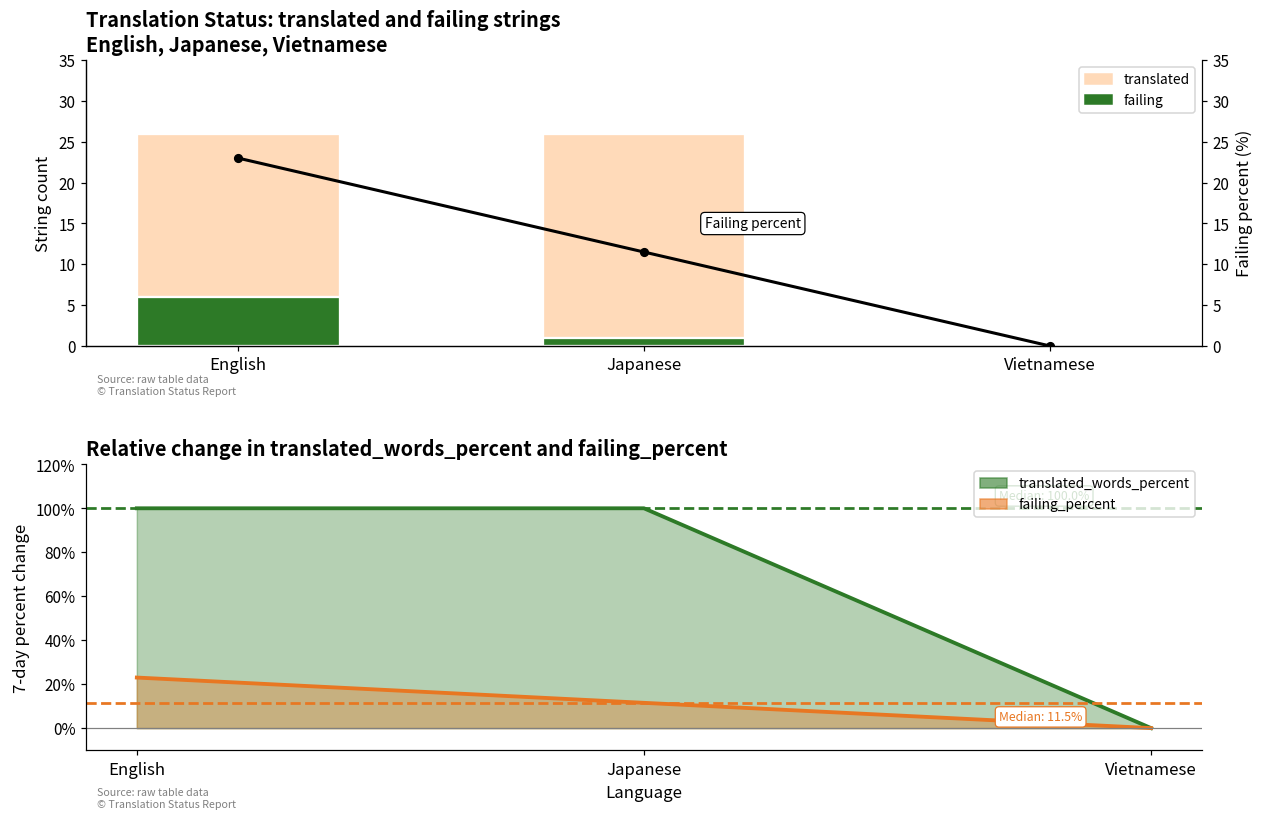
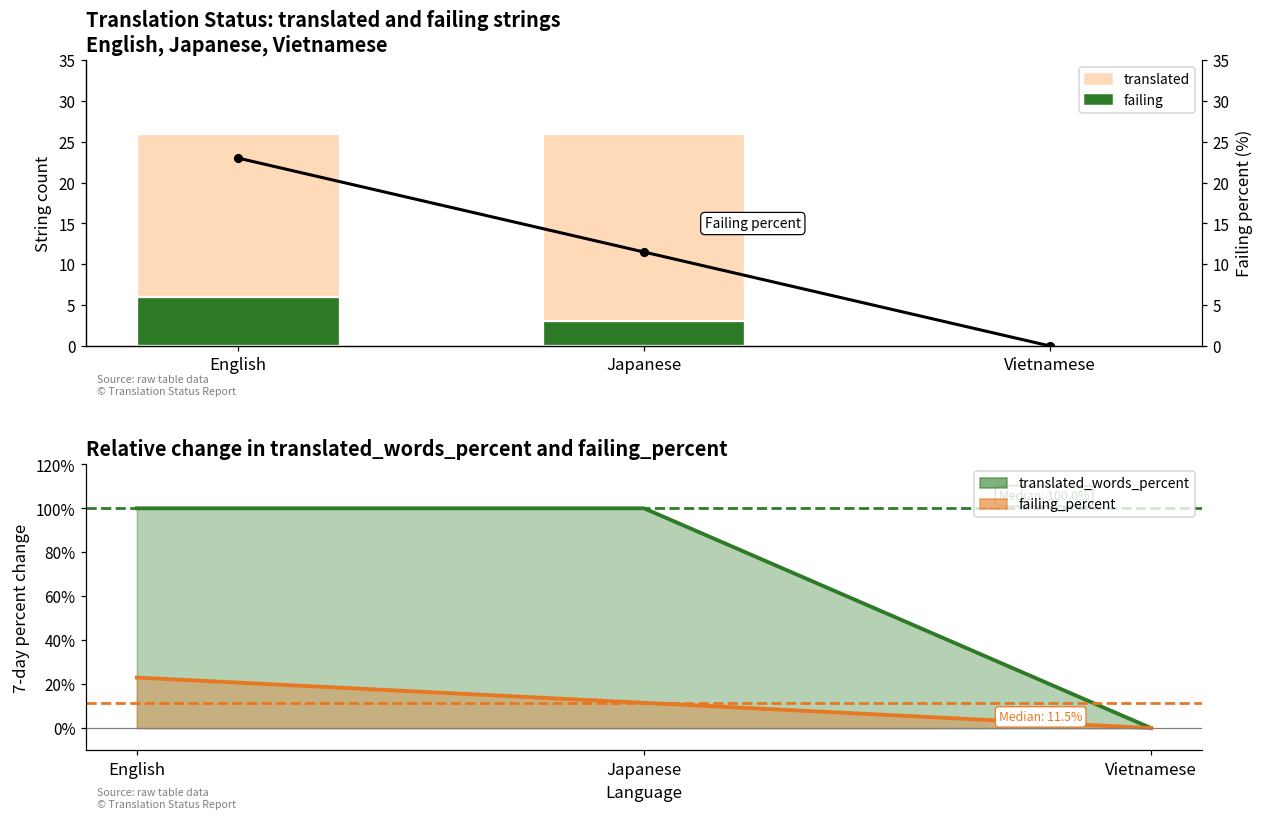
  {
    "Translation Status: translated and failing strings English, Japanese, Vietnamese": {
      "translated": {
        "English": "26",
        "Japanese": "26",
        "Vietnamese": "0"
      },
      "failing": {
-       "Japanese": "1",
+       "Japanese": "3",
        "Vietnamese": "0"
      }
    },
    "Relative change in translated_words_percent and failing_percent": {
      "translated_words_percent": {
        "English": "100%",
        "Japanese": "100%"
      },
      "failing_percent": {
        "English": "23%",
        "Japanese": "12%"
      }
    }
  }
